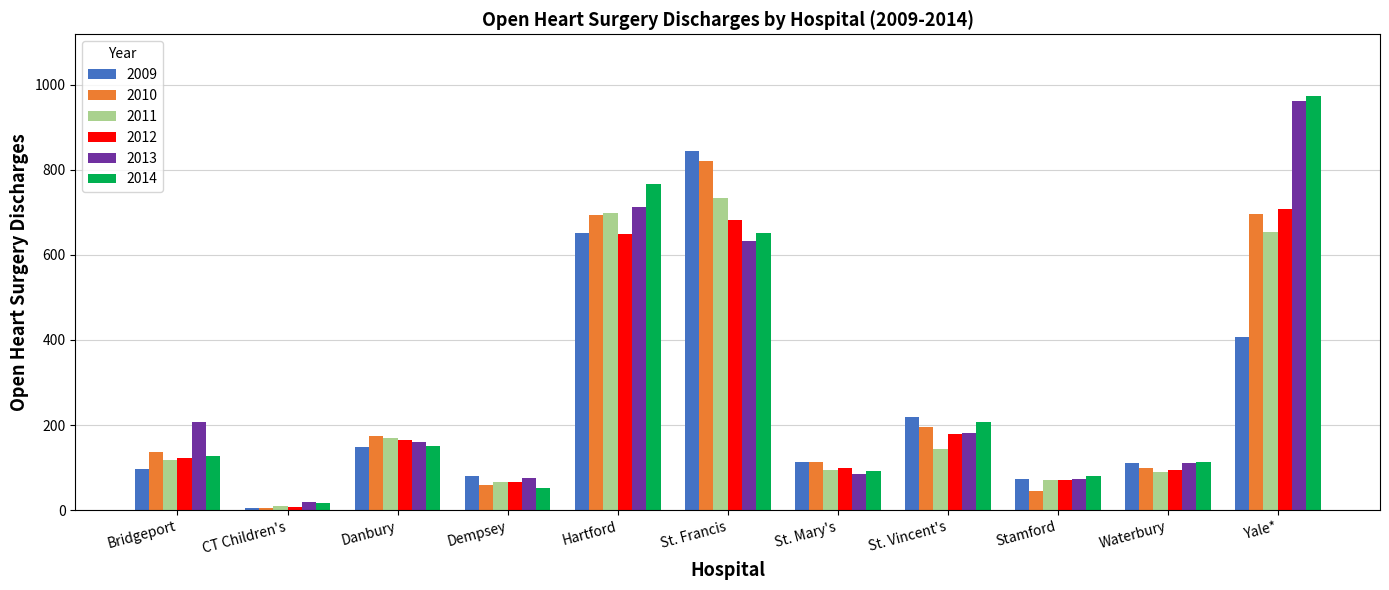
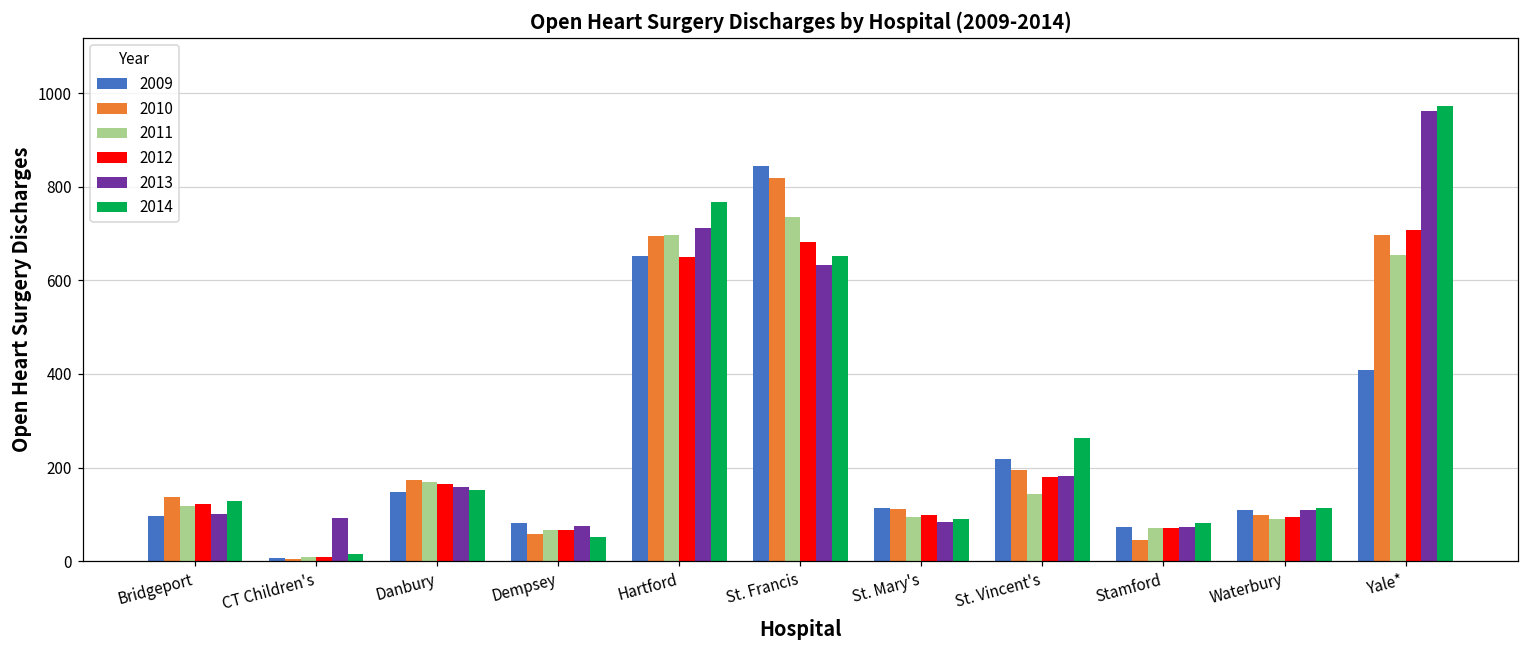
  {
    "2009": {
      "Bridgeport": 100,
      "CT Children's": 10,
      "Danbury": 150,
      "Dempsey": 80,
      "Hartford": 650,
      "St. Francis": 850,
      "St. Mary's": 110,
      "St. Vincent's": 220,
      "Stamford": 70,
      "Waterbury": 110,
      "Yale*": 410
    },
    "2010": {
      "Bridgeport": 140,
      "Danbury": 170,
      "Dempsey": 60,
      "Hartford": 700,
      "St. Francis": 820,
      "St. Mary's": 110,
      "St. Vincent's": 200,
      "Stamford": 50,
      "Waterbury": 100,
      "Yale*": 700
    },
    "2011": {
      "Bridgeport": 120,
      "CT Children's": 10,
      "Danbury": 170,
      "Dempsey": 70,
      "Hartford": 700,
      "St. Francis": 740,
      "St. Mary's": 90,
      "St. Vincent's": 140,
      "Stamford": 70,
      "Waterbury": 90,
      "Yale*": 660
    },
    "2012": {
      "Bridgeport": 120,
      "CT Children's": 10,
      "Danbury": 170,
      "Dempsey": 70,
      "Hartford": 650,
      "St. Francis": 680,
      "St. Mary's": 100,
      "St. Vincent's": 180,
      "Stamford": 70,
      "Waterbury": 90,
      "Yale*": 710
    },
    "2013": {
-     "Bridgeport": 210,
-     "CT Children's": 20,
+     "Bridgeport": 100,
+     "CT Children's": 90,
      "Danbury": 160,
      "Dempsey": 80,
      "Hartford": 710,
      "St. Francis": 630,
      "St. Mary's": 80,
      "St. Vincent's": 180,
      "Stamford": 70,
      "Waterbury": 110,
      "Yale*": 960
    },
    "2014": {
      "Bridgeport": 130,
      "CT Children's": 20,
      "Danbury": 150,
      "Dempsey": 50,
      "Hartford": 770,
      "St. Francis": 650,
      "St. Mary's": 90,
-     "St. Vincent's": 210,
+     "St. Vincent's": 260,
      "Stamford": 80,
      "Waterbury": 110,
      "Yale*": 970
    }
  }
